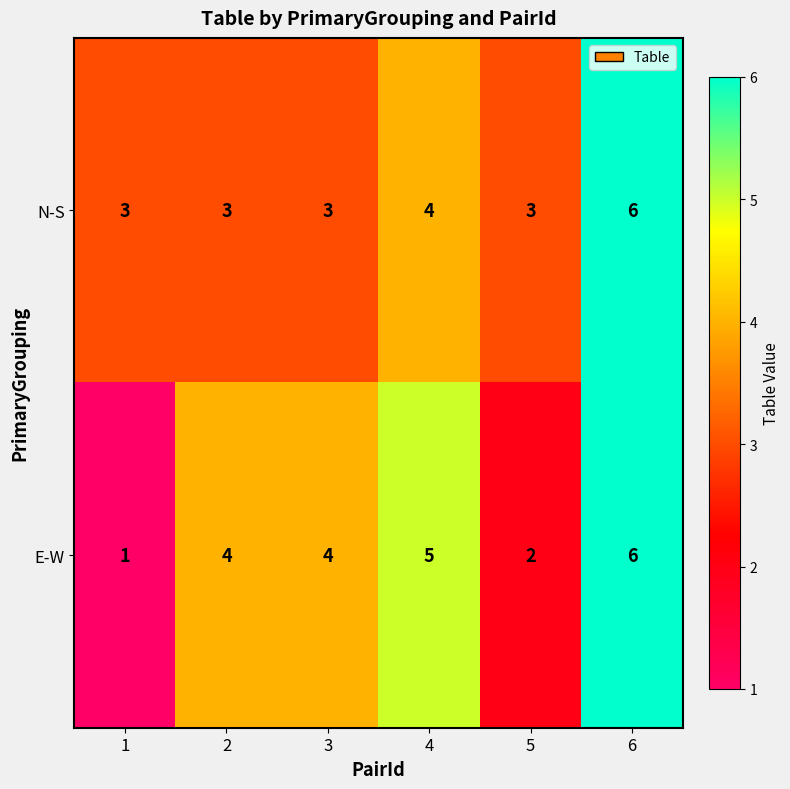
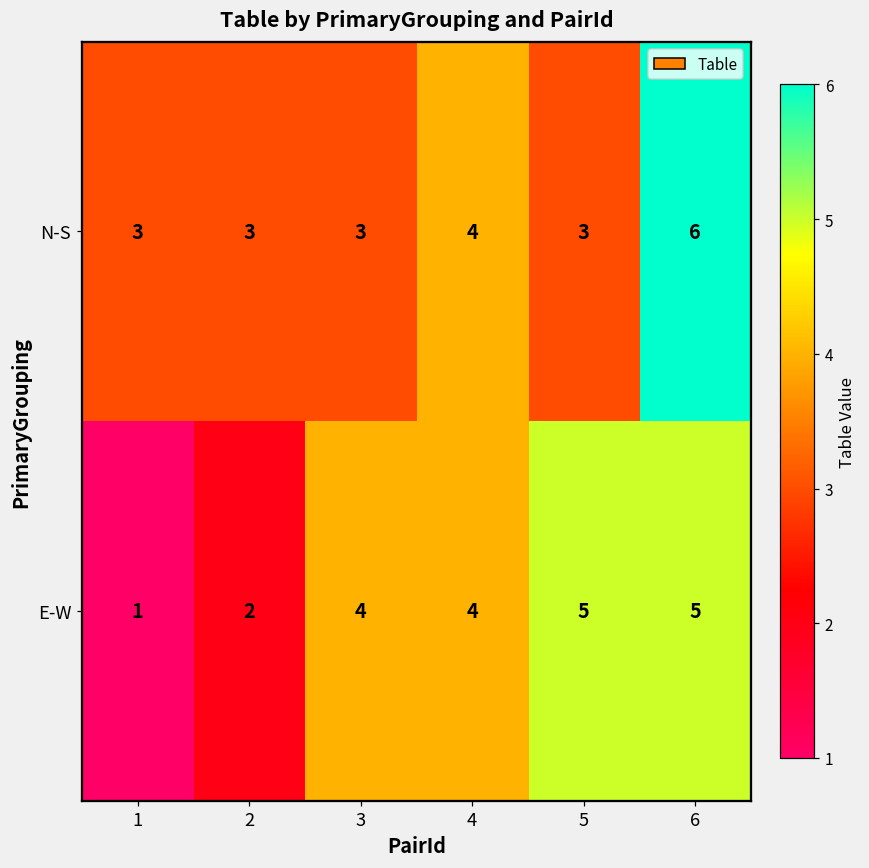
  {
    "N-S": {
      "1": 3,
      "2": 3,
      "3": 3,
      "4": 4,
      "5": 3,
      "6": 6
    },
    "E-W": {
      "1": 1,
-     "2": 4,
+     "2": 2,
      "3": 4,
-     "4": 5,
-     "5": 2,
-     "6": 6
+     "4": 4,
+     "5": 5,
+     "6": 5
    }
  }
